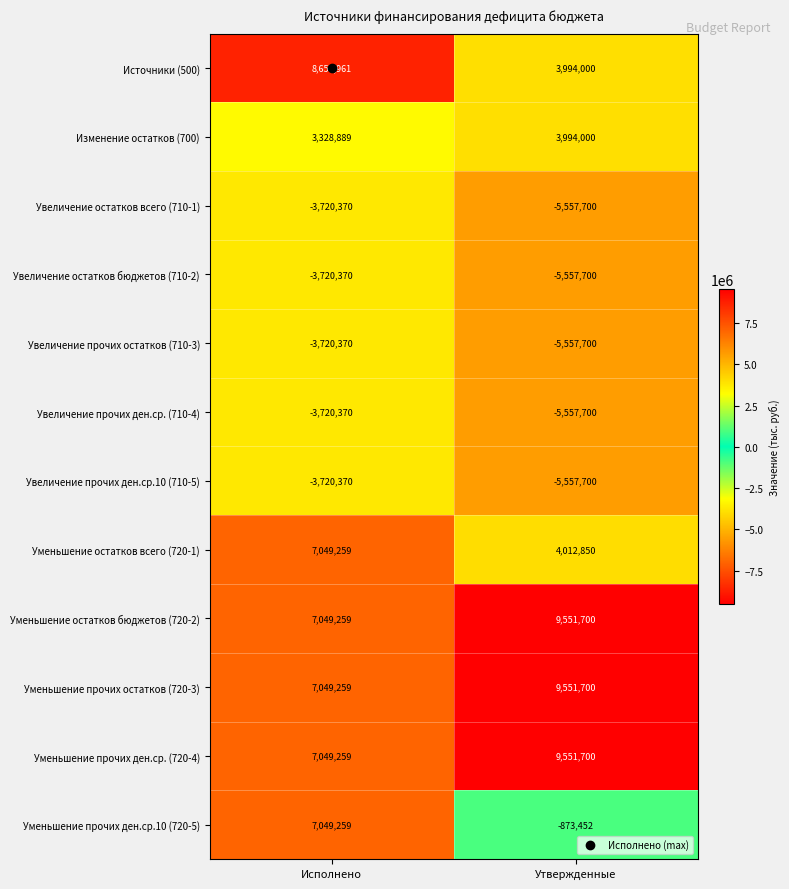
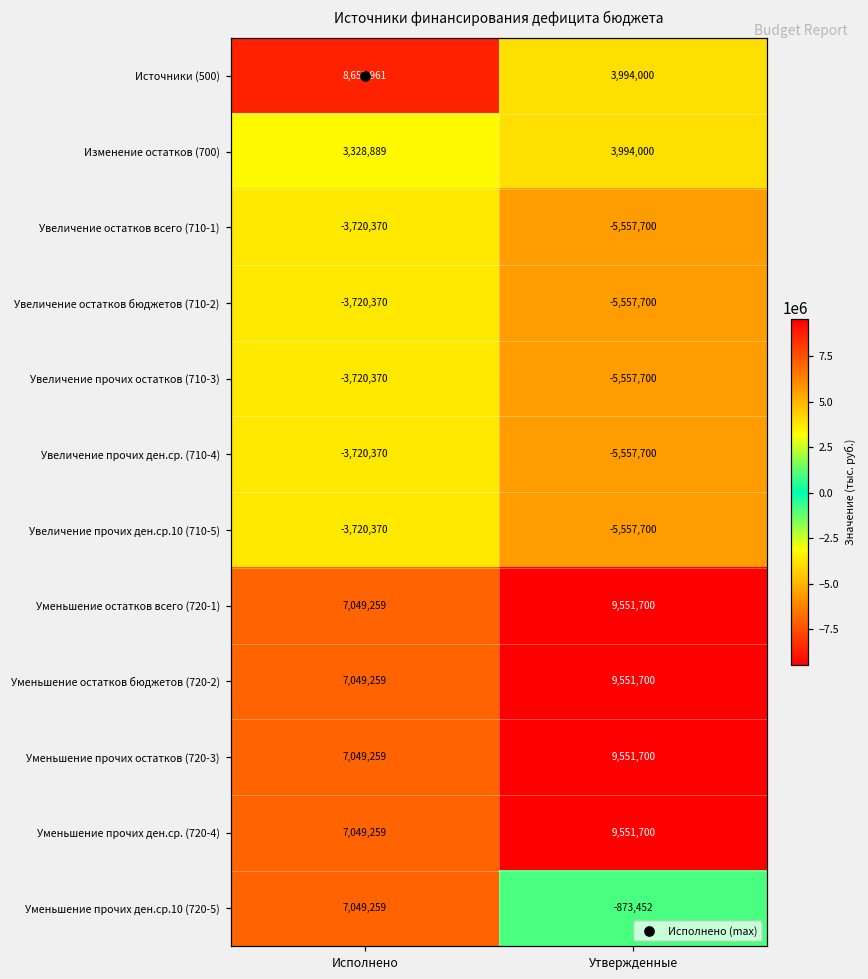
  {
    "Источники (500)": {
      "Утвержденные": "3,994,000"
    },
    "Изменение остатков (700)": {
      "Исполнено": "3,328,889",
      "Утвержденные": "3,994,000"
    },
    "Увеличение остатков всего (710-1)": {
      "Исполнено": "-3,720,370",
      "Утвержденные": "-5,557,700"
    },
    "Увеличение остатков бюджетов (710-2)": {
      "Исполнено": "-3,720,370",
      "Утвержденные": "-5,557,700"
    },
    "Увеличение прочих остатков (710-3)": {
      "Исполнено": "-3,720,370",
      "Утвержденные": "-5,557,700"
    },
    "Увеличение прочих ден.ср. (710-4)": {
      "Исполнено": "-3,720,370",
      "Утвержденные": "-5,557,700"
    },
    "Увеличение прочих ден.ср.10 (710-5)": {
      "Исполнено": "-3,720,370",
      "Утвержденные": "-5,557,700"
    },
    "Уменьшение остатков всего (720-1)": {
      "Исполнено": "7,049,259",
-     "Утвержденные": "4,012,850"
+     "Утвержденные": "9,551,700"
    },
    "Уменьшение остатков бюджетов (720-2)": {
      "Исполнено": "7,049,259",
      "Утвержденные": "9,551,700"
    },
    "Уменьшение прочих остатков (720-3)": {
      "Исполнено": "7,049,259",
      "Утвержденные": "9,551,700"
    },
    "Уменьшение прочих ден.ср. (720-4)": {
      "Исполнено": "7,049,259",
      "Утвержденные": "9,551,700"
    },
    "Уменьшение прочих ден.ср.10 (720-5)": {
      "Исполнено": "7,049,259",
      "Утвержденные": "-873,452"
    }
  }
